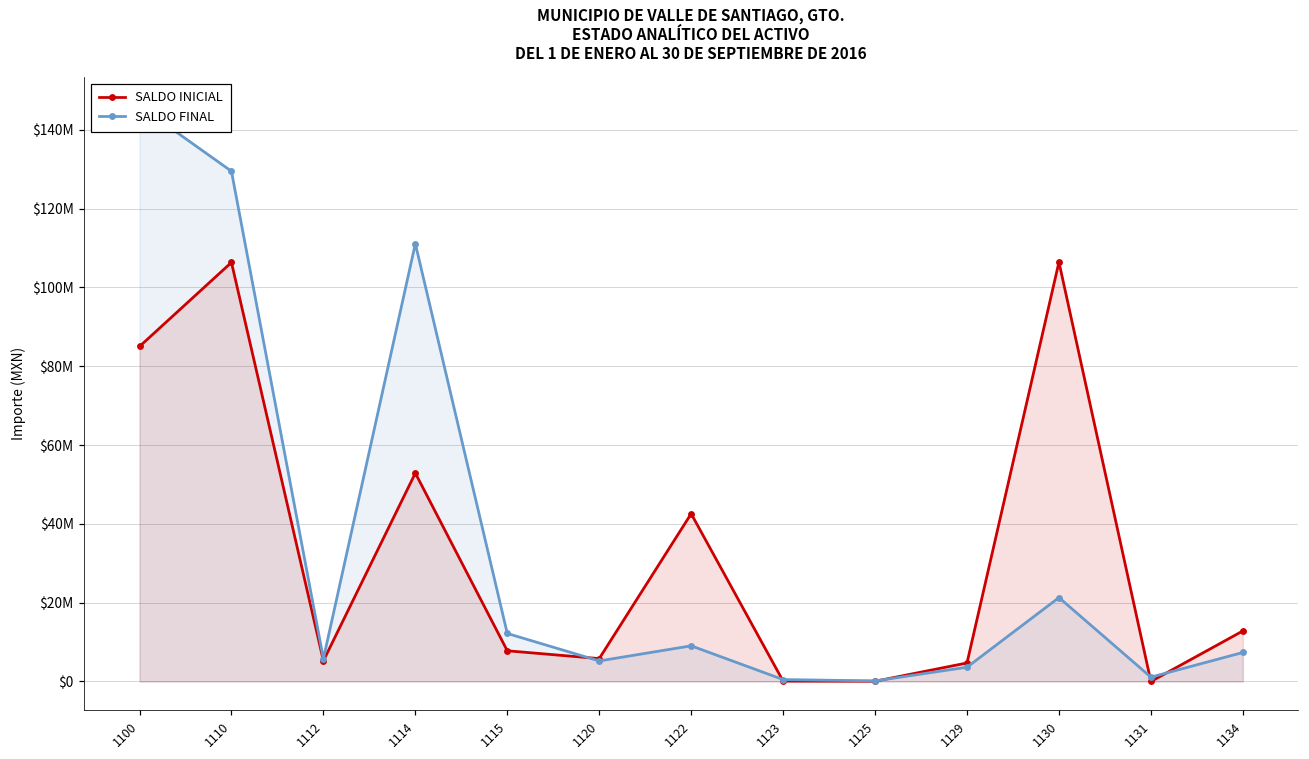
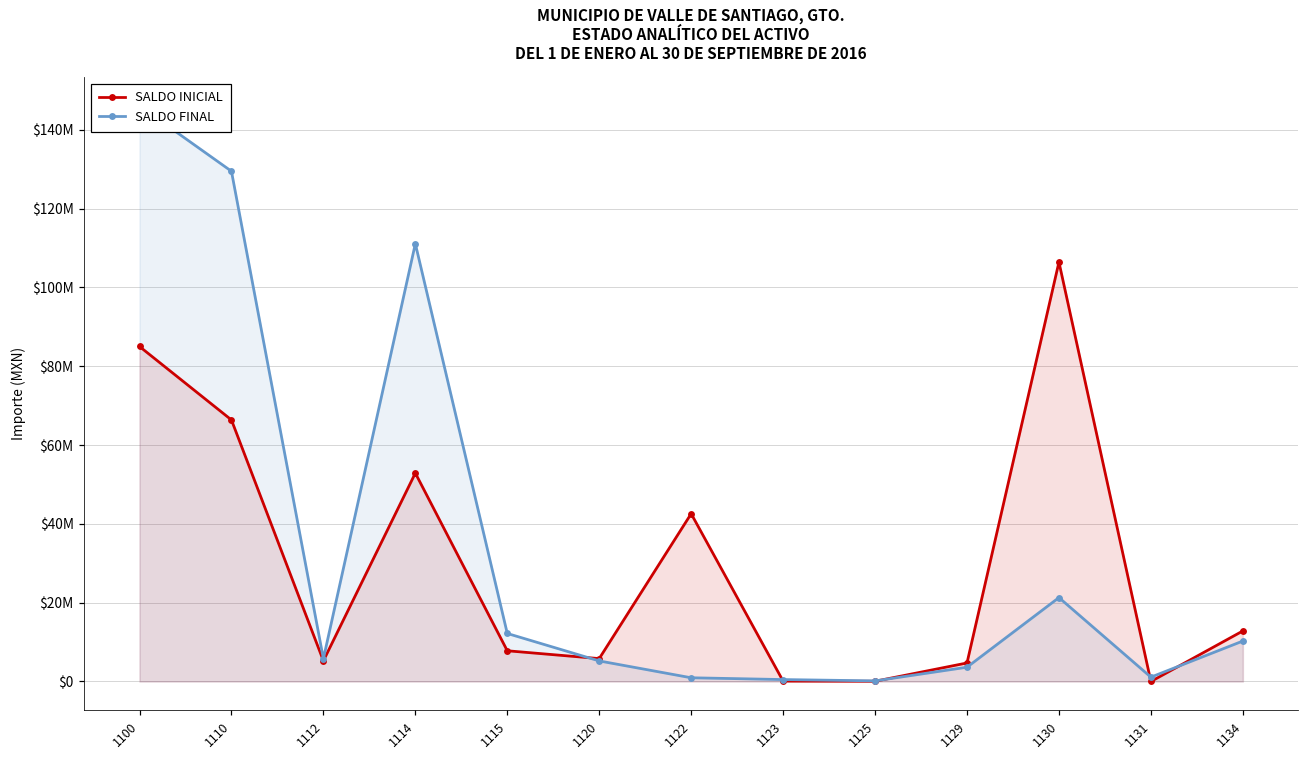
  {
    "SALDO INICIAL": {
      "1100": "$85000000",
-     "1110": "$106000000",
+     "1110": "$66000000",
      "1114": "$53000000",
      "1115": "$8000000",
      "1122": "$43000000",
      "1129": "$5000000",
      "1130": "$106000000",
      "1131": "$0",
      "1134": "$13000000"
    },
    "SALDO FINAL": {
      "1110": "$129000000",
      "1114": "$111000000",
      "1115": "$12000000",
-     "1122": "$9000000",
+     "1122": "$1000000",
      "1129": "$4000000",
      "1130": "$21000000",
      "1131": "$1000000",
-     "1134": "$7000000"
+     "1134": "$10000000"
    }
  }
